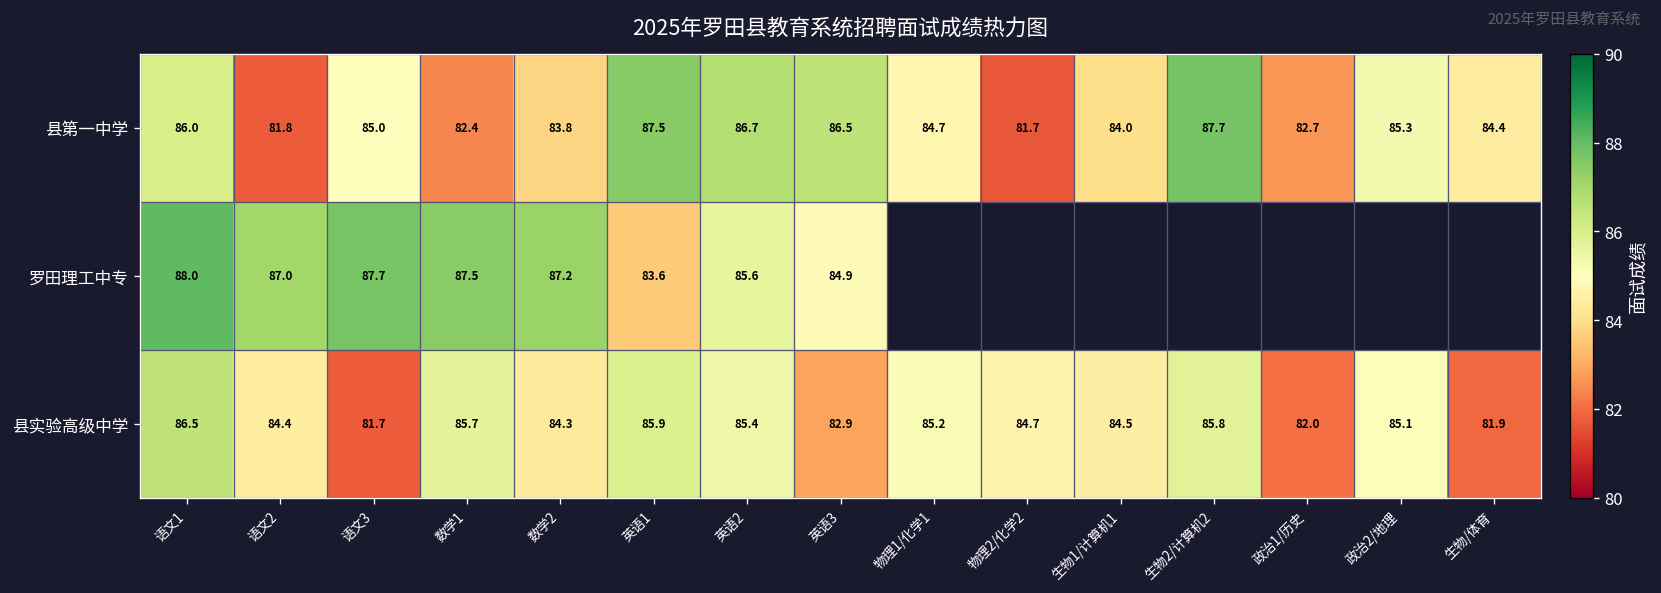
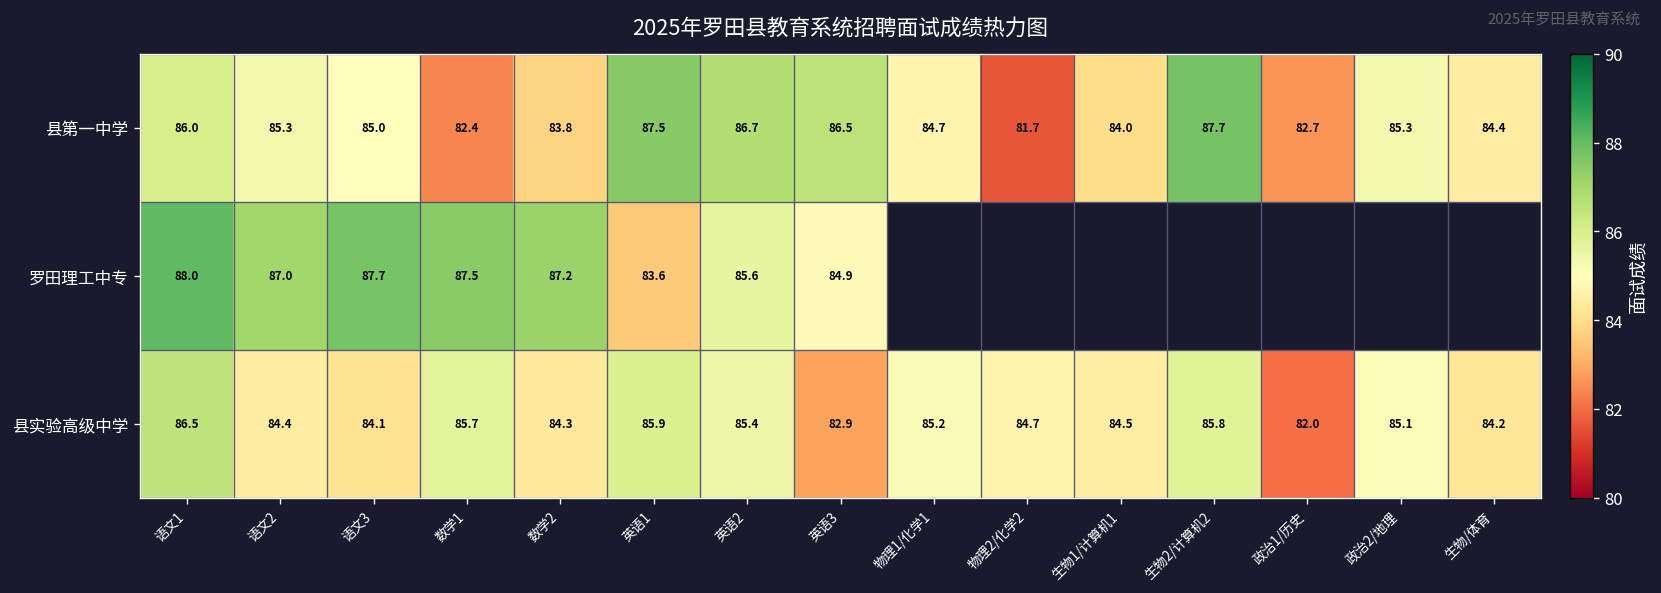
  {
    "县第一中学": {
      "语文1": 86.0,
-     "语文2": 81.8,
+     "语文2": 85.3,
      "语文3": 85.0,
      "数学1": 82.4,
      "数学2": 83.8,
      "英语1": 87.5,
      "英语2": 86.7,
      "英语3": 86.5,
      "物理1/化学1": 84.7,
      "物理2/化学2": 81.7,
      "生物1/计算机1": 84.0,
      "生物2/计算机2": 87.7,
      "政治1/历史": 82.7,
      "政治2/地理": 85.3,
      "生物/体育": 84.4
    },
    "罗田理工中专": {
      "语文1": 88.0,
      "语文2": 87.0,
      "语文3": 87.7,
      "数学1": 87.5,
      "数学2": 87.2,
      "英语1": 83.6,
      "英语2": 85.6,
      "英语3": 84.9
    },
    "县实验高级中学": {
      "语文1": 86.5,
      "语文2": 84.4,
-     "语文3": 81.7,
+     "语文3": 84.1,
      "数学1": 85.7,
      "数学2": 84.3,
      "英语1": 85.9,
      "英语2": 85.4,
      "英语3": 82.9,
      "物理1/化学1": 85.2,
      "物理2/化学2": 84.7,
      "生物1/计算机1": 84.5,
      "生物2/计算机2": 85.8,
      "政治1/历史": 82.0,
      "政治2/地理": 85.1,
-     "生物/体育": 81.9
+     "生物/体育": 84.2
    }
  }
